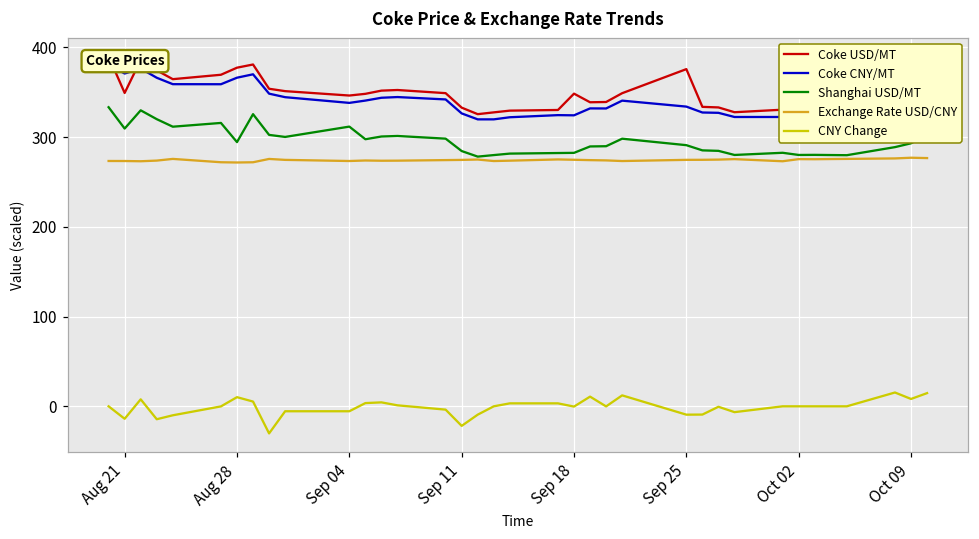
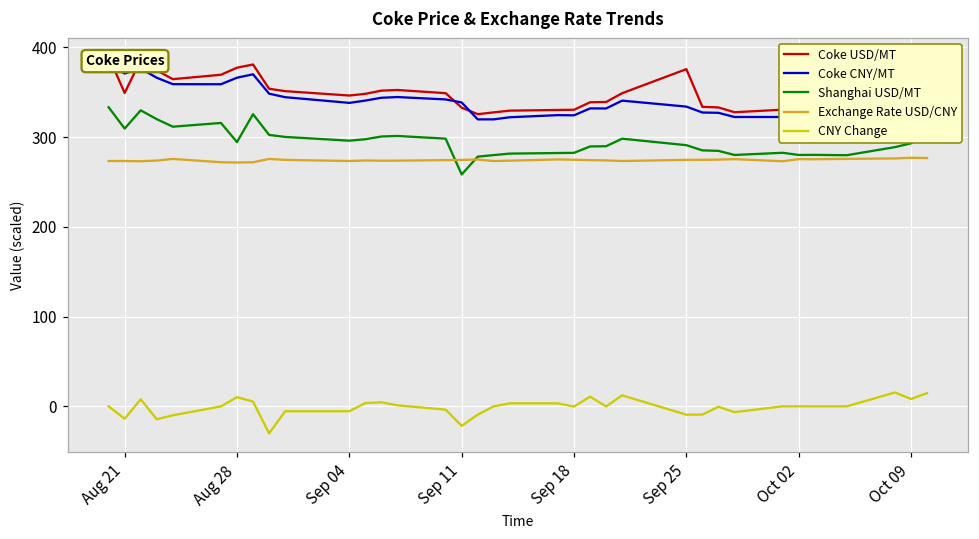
  {
    "Coke USD/MT": {
      "Aug 21": 350,
      "Aug 28": 380,
      "Sep 04": 350,
      "Sep 11": 330,
-     "Sep 18": 350,
+     "Sep 18": 330,
      "Sep 25": 380
    },
    "Coke CNY/MT": {
      "Aug 21": 370,
      "Aug 28": 370,
      "Sep 04": 340,
-     "Sep 11": 330,
+     "Sep 11": 340,
      "Sep 18": 320,
      "Sep 25": 330
    },
    "Shanghai USD/MT": {
      "Aug 21": 310,
      "Aug 28": 290,
-     "Sep 04": 310,
-     "Sep 11": 280,
+     "Sep 04": 300,
+     "Sep 11": 260,
      "Sep 18": 280,
      "Sep 25": 290,
      "Oct 02": 280,
      "Oct 09": 290
    }
  }
